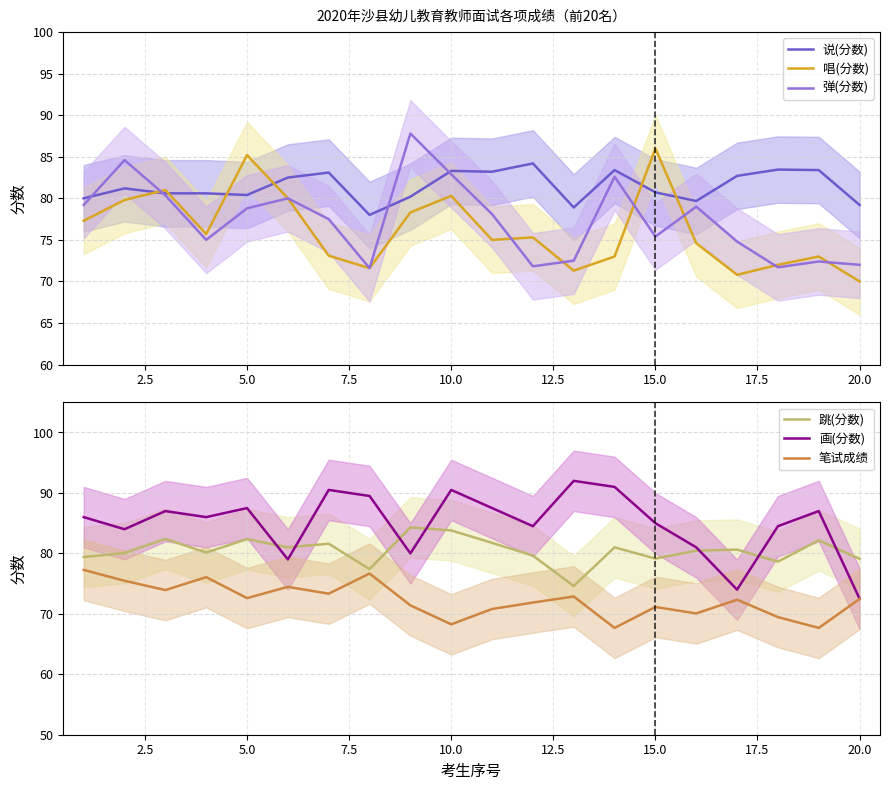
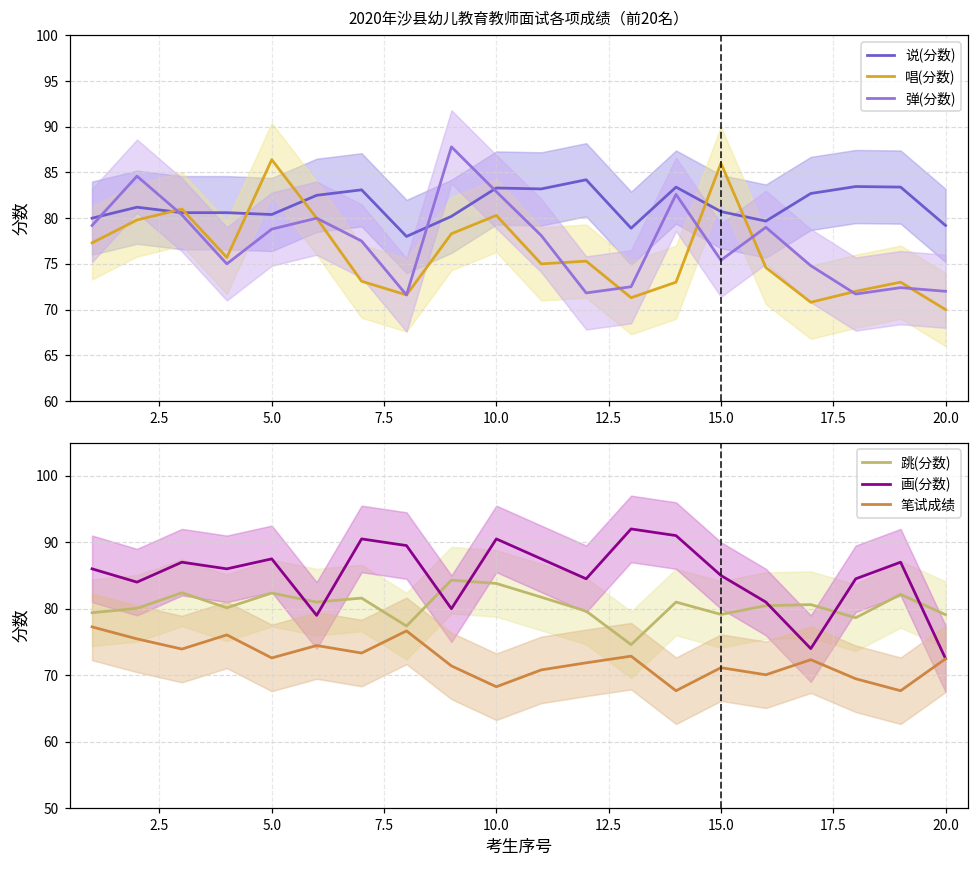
  {
    "2020年沙县幼儿教育教师面试各项成绩（前20名）": {
      "唱(分数)": {
-       "5.0": 85,
+       "5.0": 86,
        "10.0": 80,
        "15.0": 86,
        "20.0": 70
      }
    }
  }
